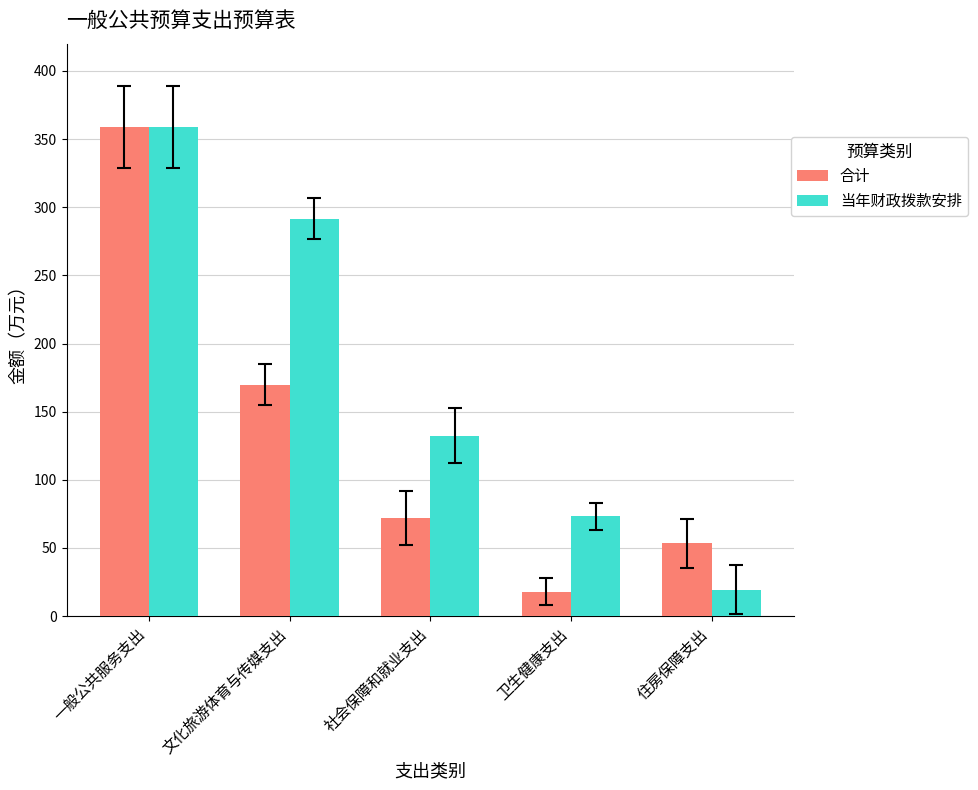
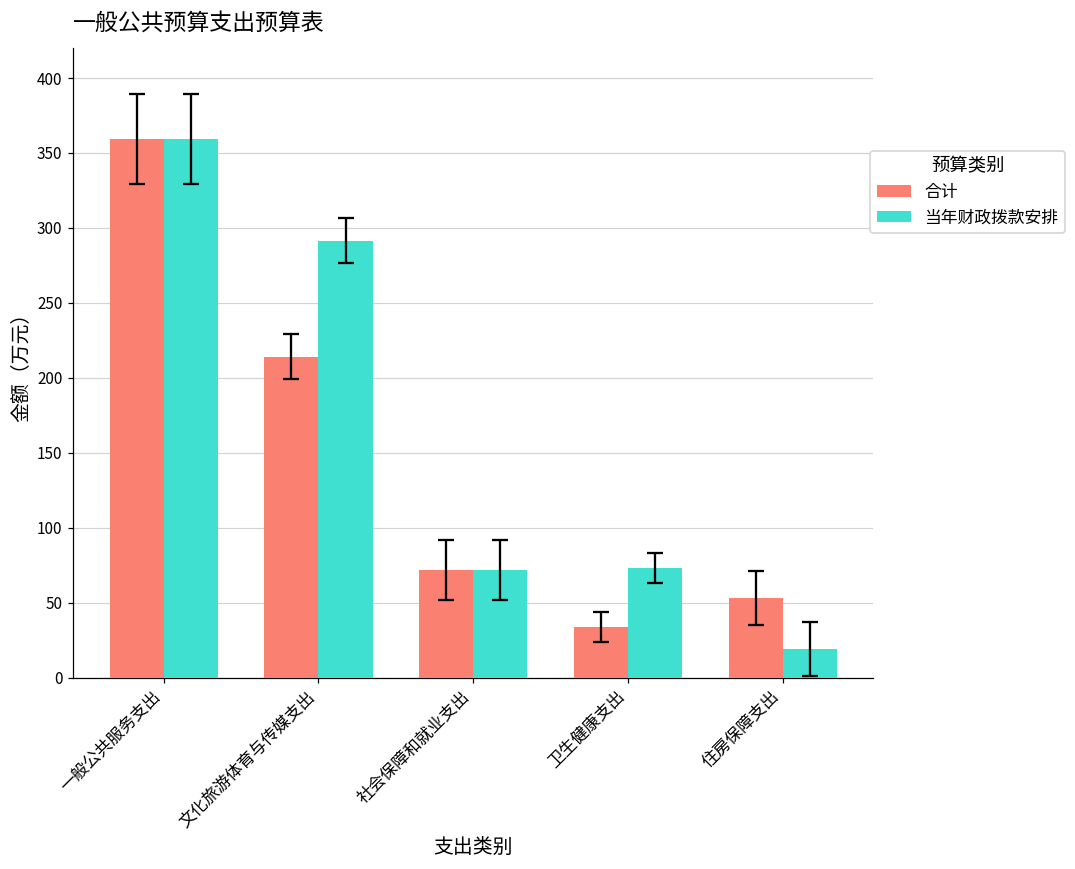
  {
    "合计": {
      "一般公共服务支出": 359,
-     "文化旅游体育与传媒支出": 170,
+     "文化旅游体育与传媒支出": 214,
      "社会保障和就业支出": 72,
-     "卫生健康支出": 18,
+     "卫生健康支出": 34,
      "住房保障支出": 53
    },
    "当年财政拨款安排": {
      "一般公共服务支出": 359,
      "文化旅游体育与传媒支出": 291,
-     "社会保障和就业支出": 132,
+     "社会保障和就业支出": 72,
      "卫生健康支出": 73,
      "住房保障支出": 19
    }
  }
